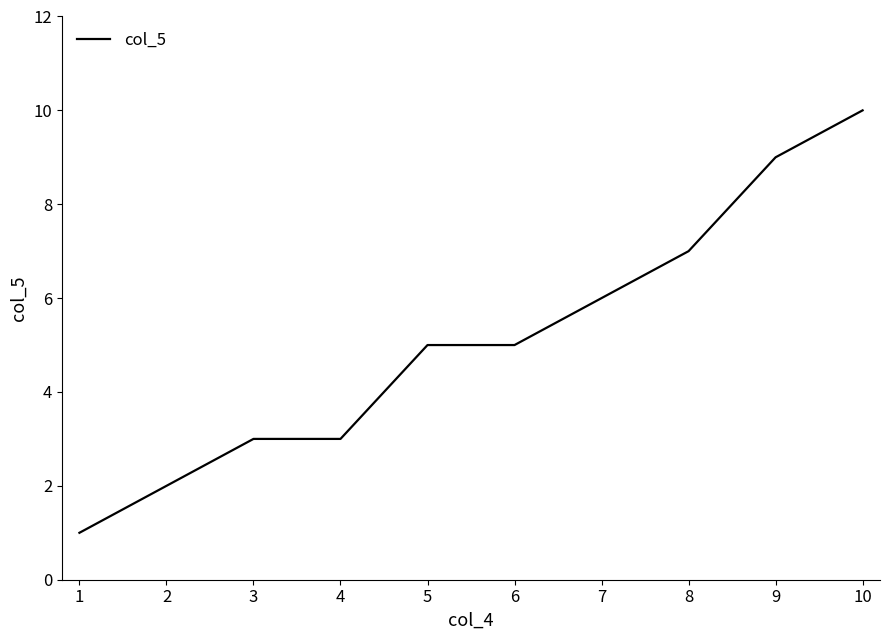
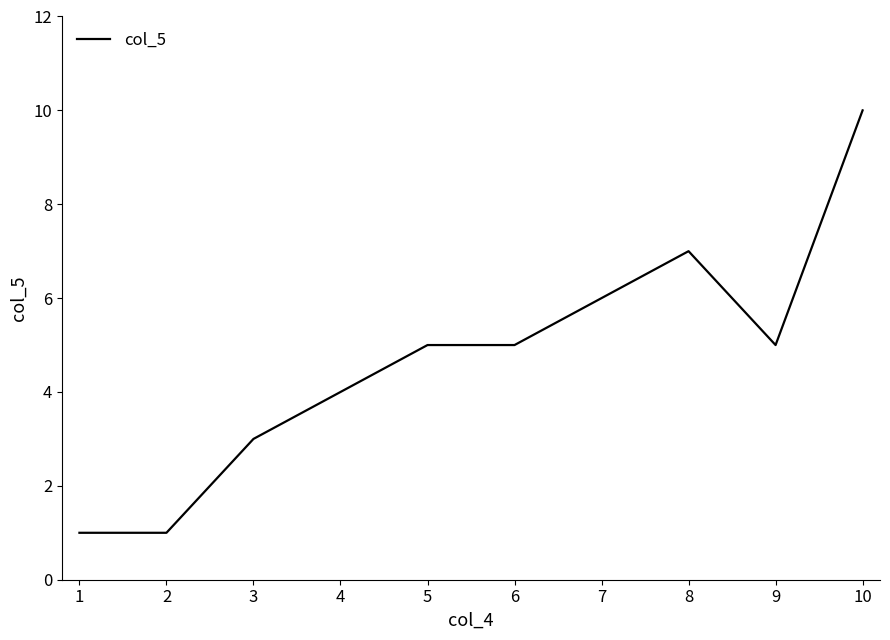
  {
    "1": 1,
-   "2": 2,
+   "2": 1,
    "3": 3,
-   "4": 3,
+   "4": 4,
    "5": 5,
    "6": 5,
    "7": 6,
    "8": 7,
-   "9": 9,
+   "9": 5,
    "10": 10
  }
